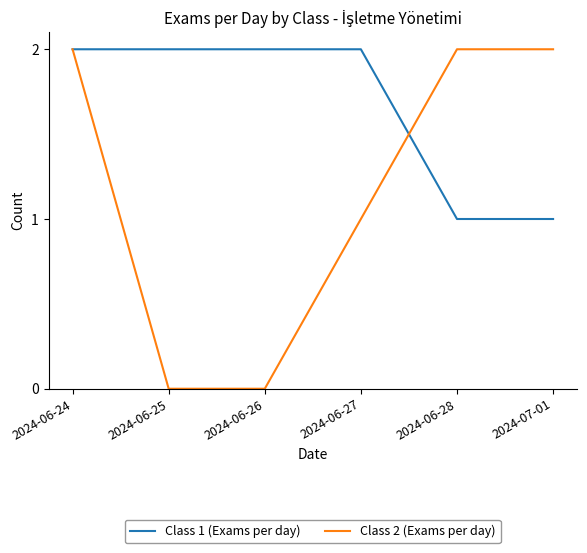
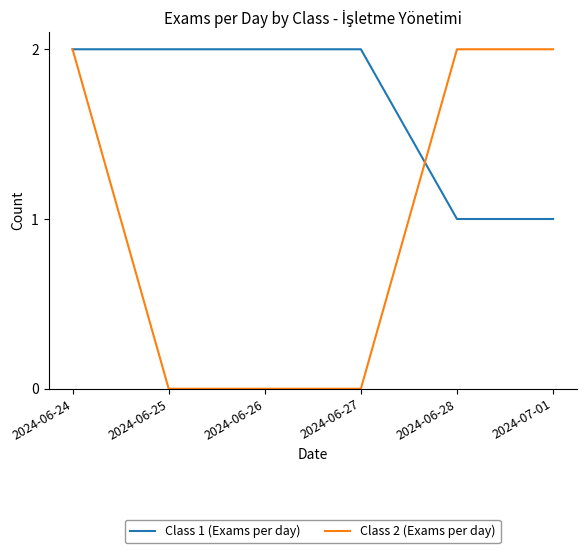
  {
    "Class 1 (Exams per day)": {
      "2024-06-25": 2,
      "2024-06-26": 2,
      "2024-06-27": 2,
      "2024-06-28": 1,
      "2024-07-01": 1
    },
    "Class 2 (Exams per day)": {
      "2024-06-25": 0,
      "2024-06-26": 0,
-     "2024-06-27": 1,
+     "2024-06-27": 0,
      "2024-06-28": 2,
      "2024-07-01": 2
    }
  }
